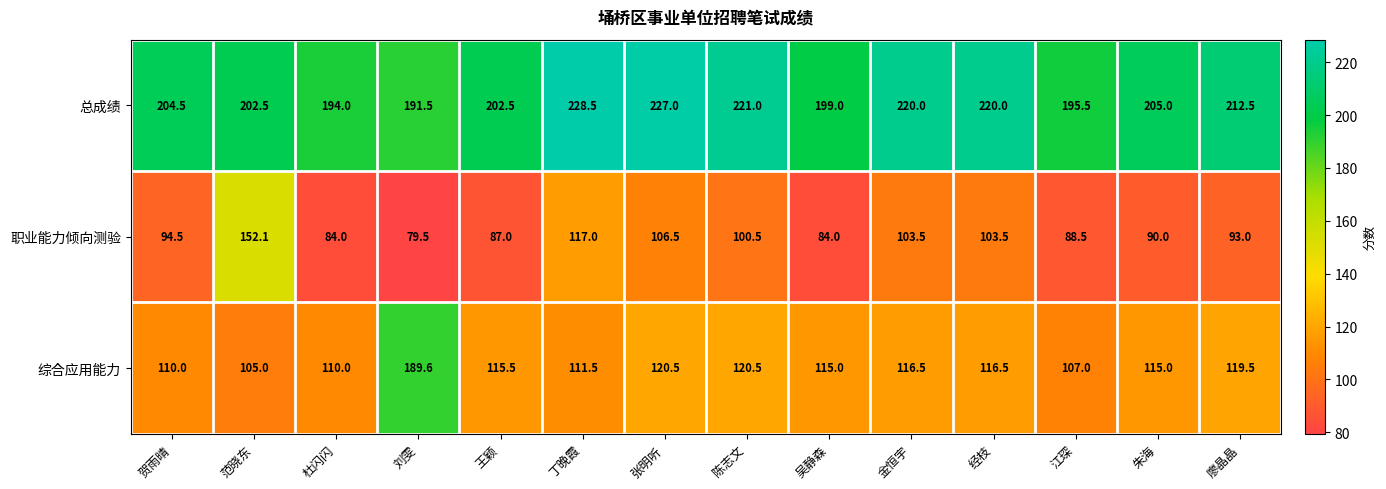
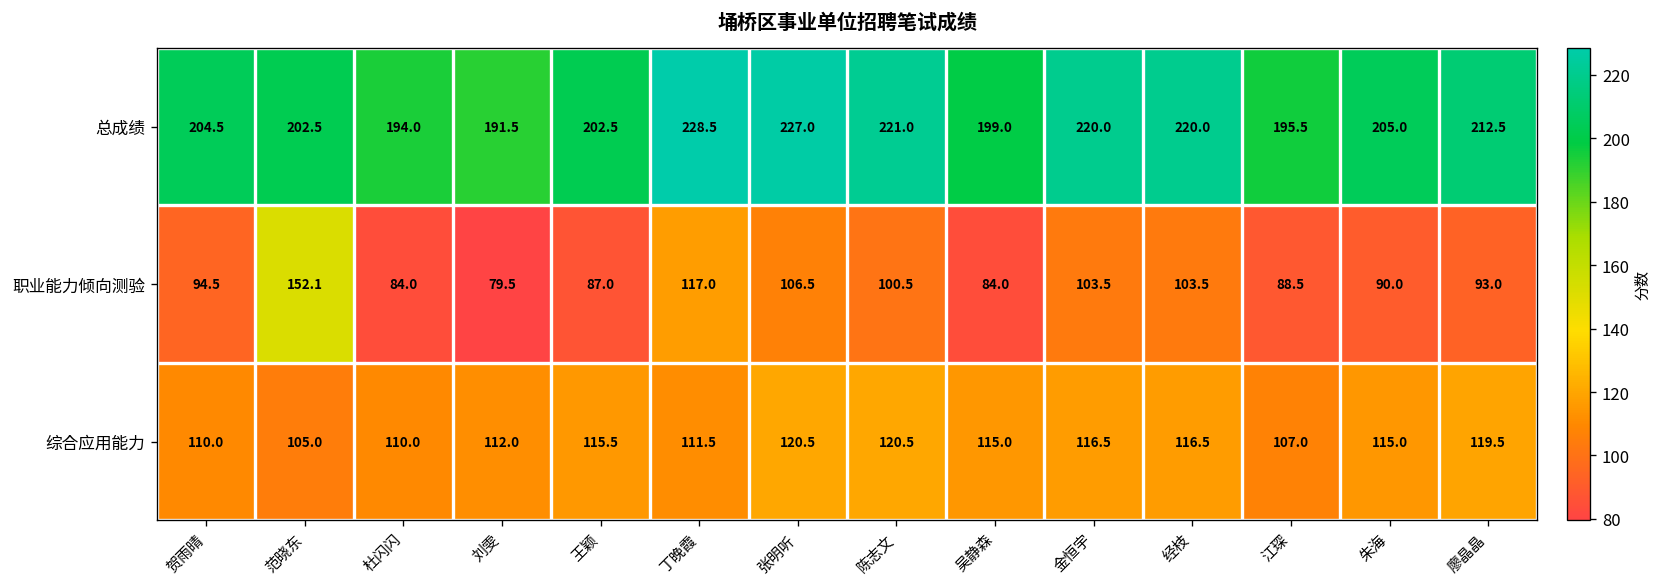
  {
    "总成绩": {
      "贺雨晴": 204.5,
      "范晓东": 202.5,
      "杜闪闪": 194.0,
      "刘雯": 191.5,
      "王颖": 202.5,
      "丁晚霞": 228.5,
      "张明听": 227.0,
      "陈志文": 221.0,
      "吴静森": 199.0,
      "金恒宇": 220.0,
      "经枝": 220.0,
      "江琛": 195.5,
      "朱海": 205.0,
      "廖晶晶": 212.5
    },
    "职业能力倾向测验": {
      "贺雨晴": 94.5,
      "范晓东": 152.1,
      "杜闪闪": 84.0,
      "刘雯": 79.5,
      "王颖": 87.0,
      "丁晚霞": 117.0,
      "张明听": 106.5,
      "陈志文": 100.5,
      "吴静森": 84.0,
      "金恒宇": 103.5,
      "经枝": 103.5,
      "江琛": 88.5,
      "朱海": 90.0,
      "廖晶晶": 93.0
    },
    "综合应用能力": {
      "贺雨晴": 110.0,
      "范晓东": 105.0,
      "杜闪闪": 110.0,
-     "刘雯": 189.6,
+     "刘雯": 112.0,
      "王颖": 115.5,
      "丁晚霞": 111.5,
      "张明听": 120.5,
      "陈志文": 120.5,
      "吴静森": 115.0,
      "金恒宇": 116.5,
      "经枝": 116.5,
      "江琛": 107.0,
      "朱海": 115.0,
      "廖晶晶": 119.5
    }
  }
